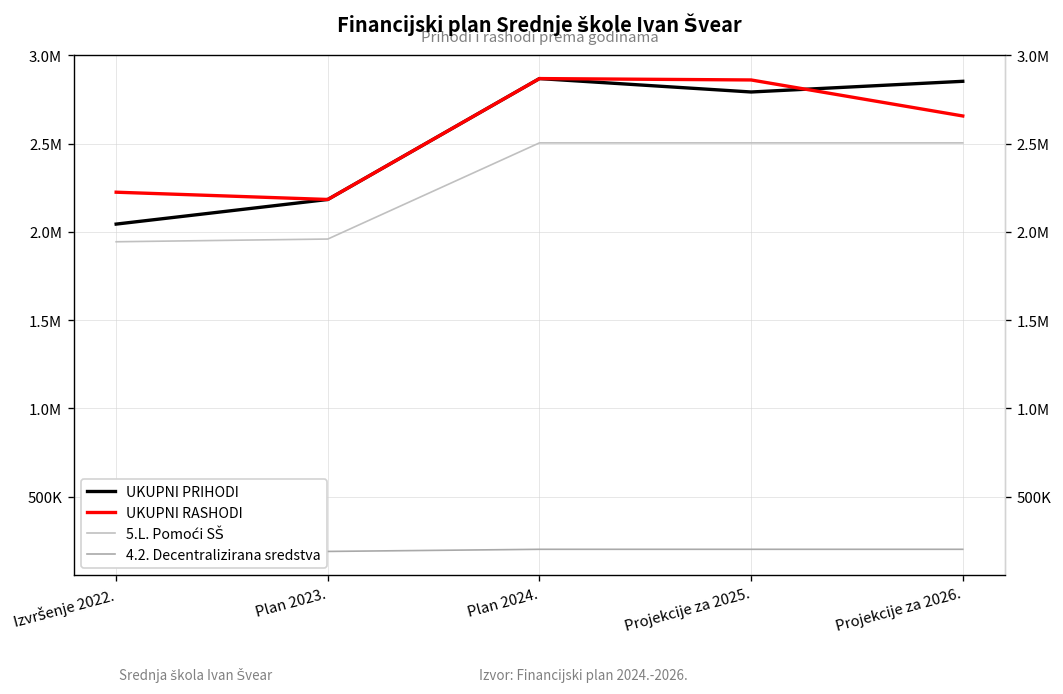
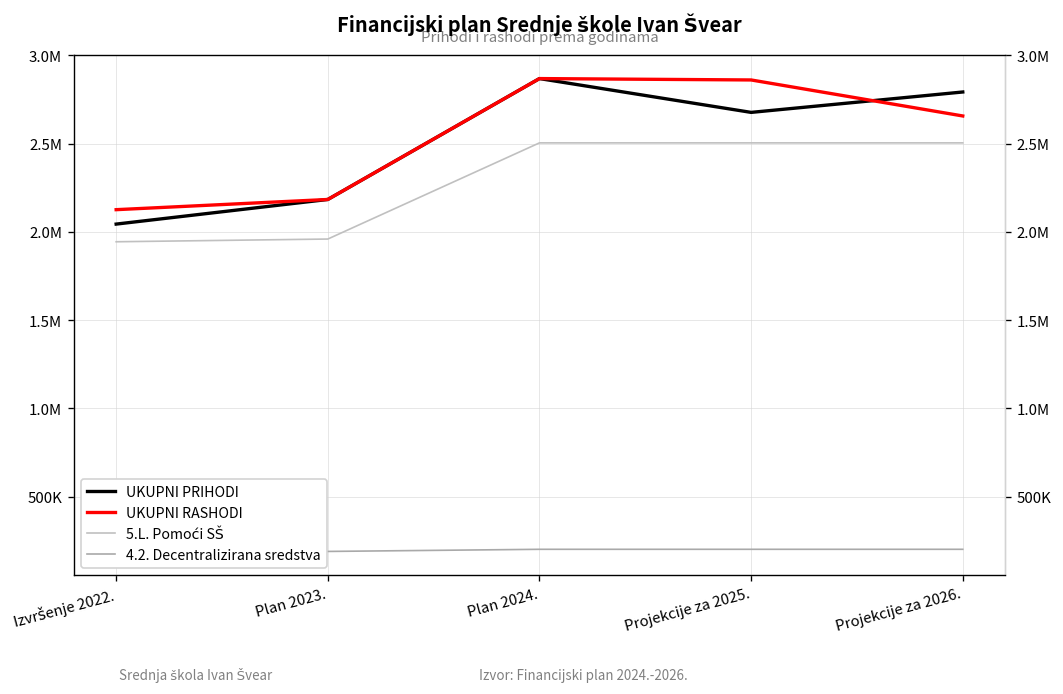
  {
    "UKUPNI PRIHODI": {
      "Izvršenje 2022.": 2040000,
-     "Projekcije za 2025.": 2790000,
-     "Projekcije za 2026.": 2850000
+     "Projekcije za 2025.": 2680000,
+     "Projekcije za 2026.": 2790000
    },
    "UKUPNI RASHODI": {
-     "Izvršenje 2022.": 2230000,
+     "Izvršenje 2022.": 2130000,
      "Projekcije za 2025.": 2860000,
      "Projekcije za 2026.": 2660000
    }
  }
